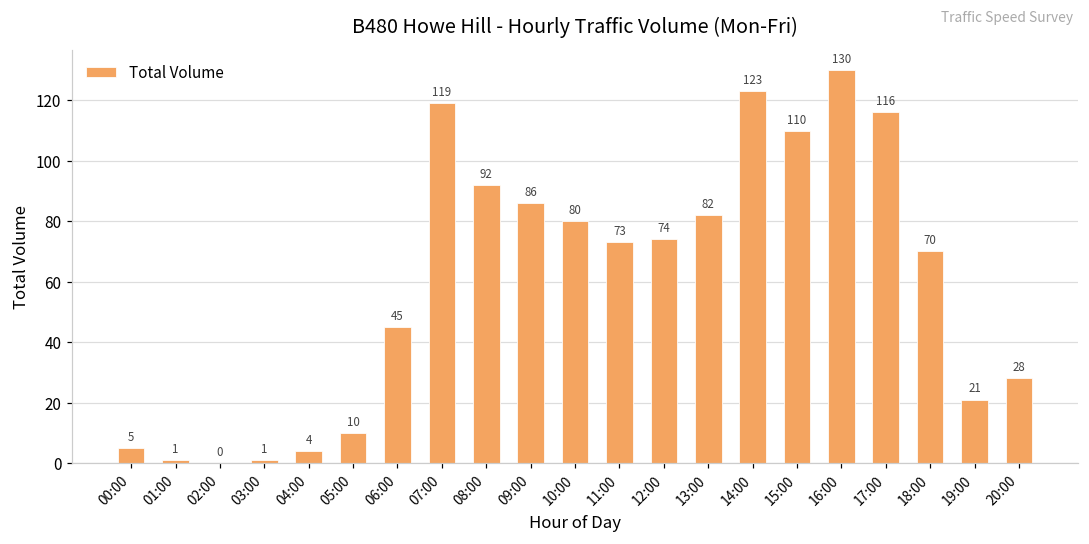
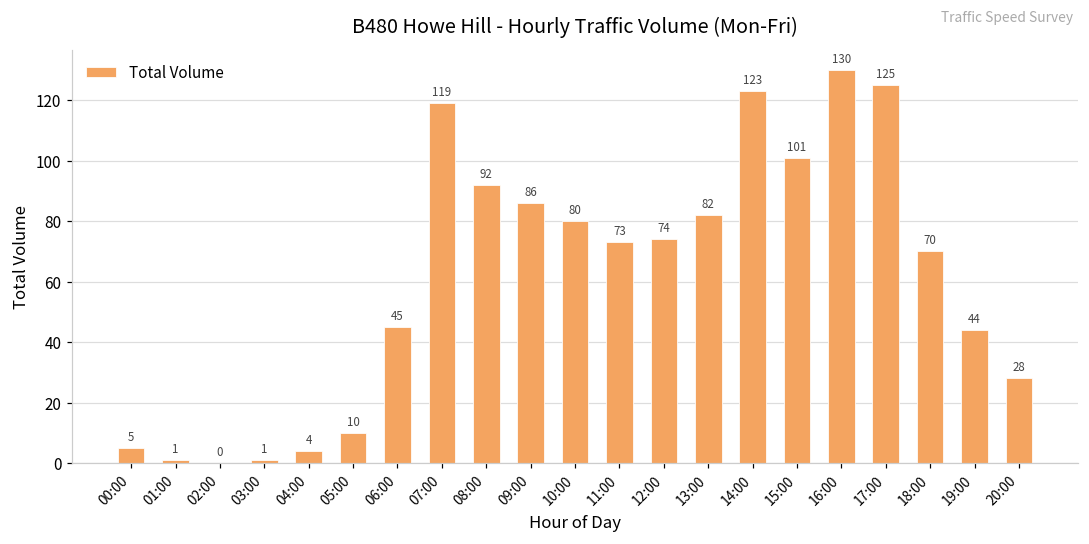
  {
    "00:00": 5,
    "01:00": 1,
    "02:00": 0,
    "03:00": 1,
    "04:00": 4,
    "05:00": 10,
    "06:00": 45,
    "07:00": 119,
    "08:00": 92,
    "09:00": 86,
    "10:00": 80,
    "11:00": 73,
    "12:00": 74,
    "13:00": 82,
    "14:00": 123,
-   "15:00": 110,
+   "15:00": 101,
    "16:00": 130,
-   "17:00": 116,
+   "17:00": 125,
    "18:00": 70,
-   "19:00": 21,
+   "19:00": 44,
    "20:00": 28
  }
